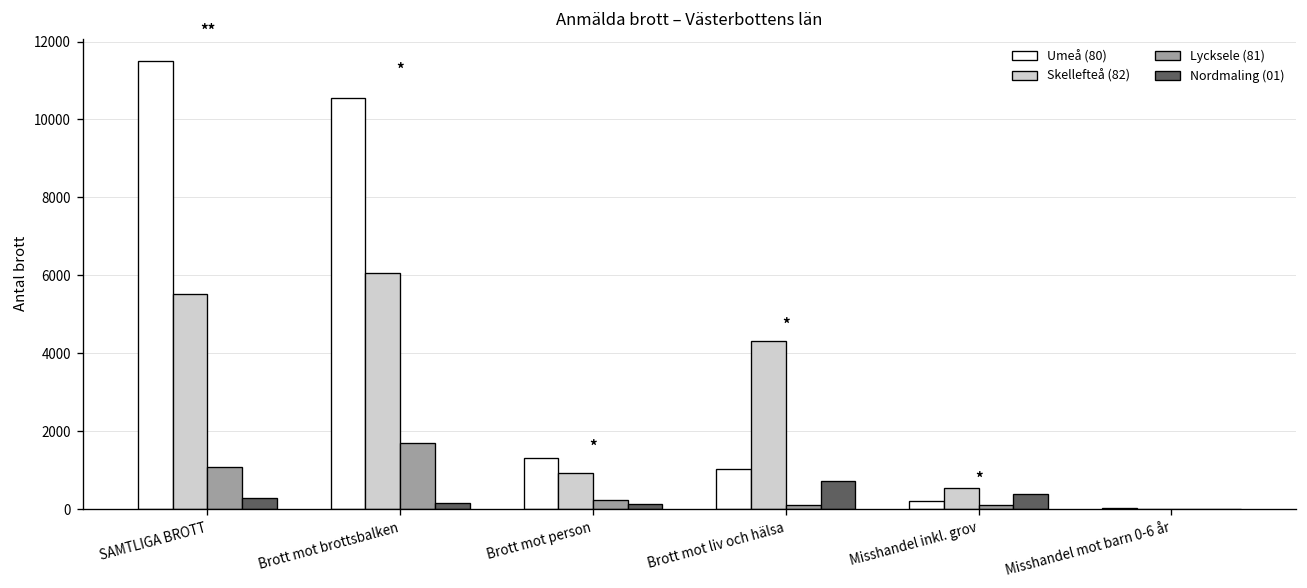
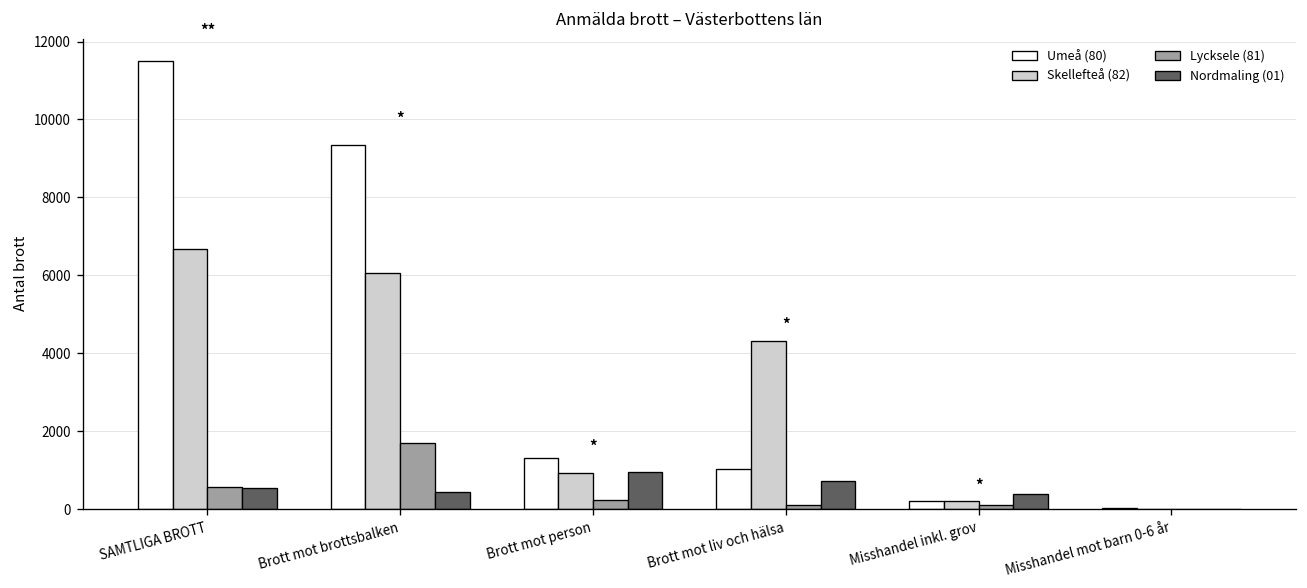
  {
    "Umeå (80)": {
      "SAMTLIGA BROTT": 11500,
-     "Brott mot brottsbalken": 10500,
+     "Brott mot brottsbalken": 9300,
      "Brott mot person": 1300,
      "Brott mot liv och hälsa": 1000,
      "Misshandel inkl. grov": 200
    },
    "Skellefteå (82)": {
-     "SAMTLIGA BROTT": 5500,
+     "SAMTLIGA BROTT": 6700,
      "Brott mot brottsbalken": 6100,
      "Brott mot person": 900,
      "Brott mot liv och hälsa": 4300,
-     "Misshandel inkl. grov": 500
+     "Misshandel inkl. grov": 200
    },
    "Lycksele (81)": {
-     "SAMTLIGA BROTT": 1100,
+     "SAMTLIGA BROTT": 600,
      "Brott mot brottsbalken": 1700,
      "Brott mot person": 200,
      "Brott mot liv och hälsa": 100,
      "Misshandel inkl. grov": 100
    },
    "Nordmaling (01)": {
-     "SAMTLIGA BROTT": 300,
-     "Brott mot brottsbalken": 200,
-     "Brott mot person": 100,
+     "SAMTLIGA BROTT": 500,
+     "Brott mot brottsbalken": 400,
+     "Brott mot person": 900,
      "Brott mot liv och hälsa": 700,
      "Misshandel inkl. grov": 400,
      "Misshandel mot barn 0-6 år": 0
    }
  }
